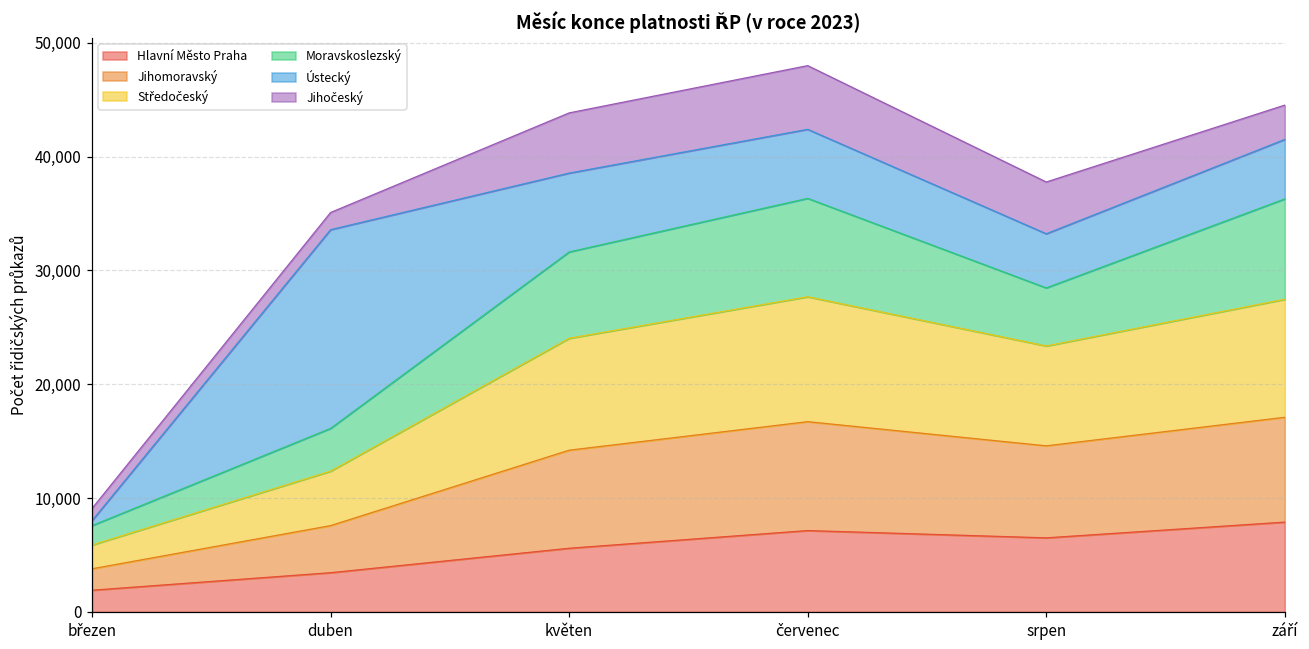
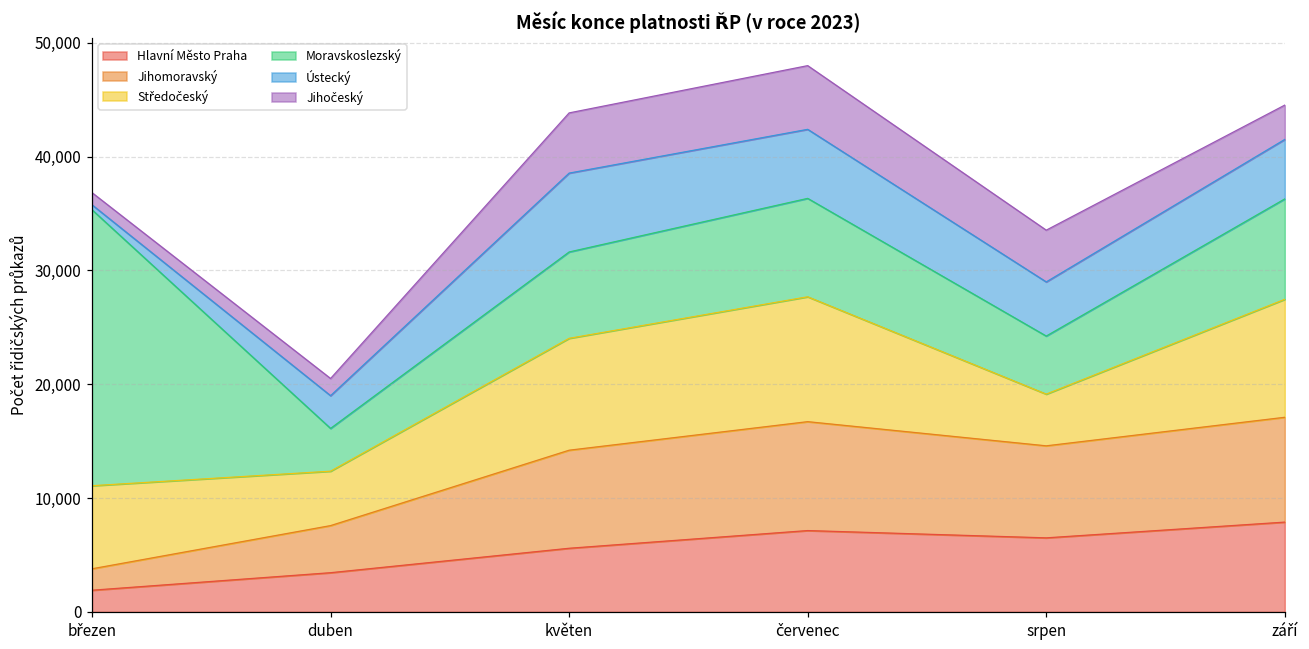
  {
    "Středočeský": {
-     "březen": "2,100",
+     "březen": "7,300",
      "duben": "4,800",
      "květen": "9,800",
      "červenec": "11,000",
-     "srpen": "8,800",
+     "srpen": "4,500",
      "září": "10,400"
    },
    "Moravskoslezský": {
-     "březen": "1,700",
+     "březen": "24,200",
      "duben": "3,800",
      "květen": "7,600",
      "červenec": "8,600",
      "srpen": "5,100",
      "září": "8,800"
    },
    "Ústecký": {
      "březen": "400",
-     "duben": "17,500",
+     "duben": "2,900",
      "květen": "6,900",
      "červenec": "6,100",
      "srpen": "4,800",
      "září": "5,200"
    },
    "Jihočeský": {
      "březen": "1,100",
      "duben": "1,500",
      "květen": "5,300",
      "červenec": "5,600",
      "srpen": "4,500",
      "září": "3,000"
    }
  }
